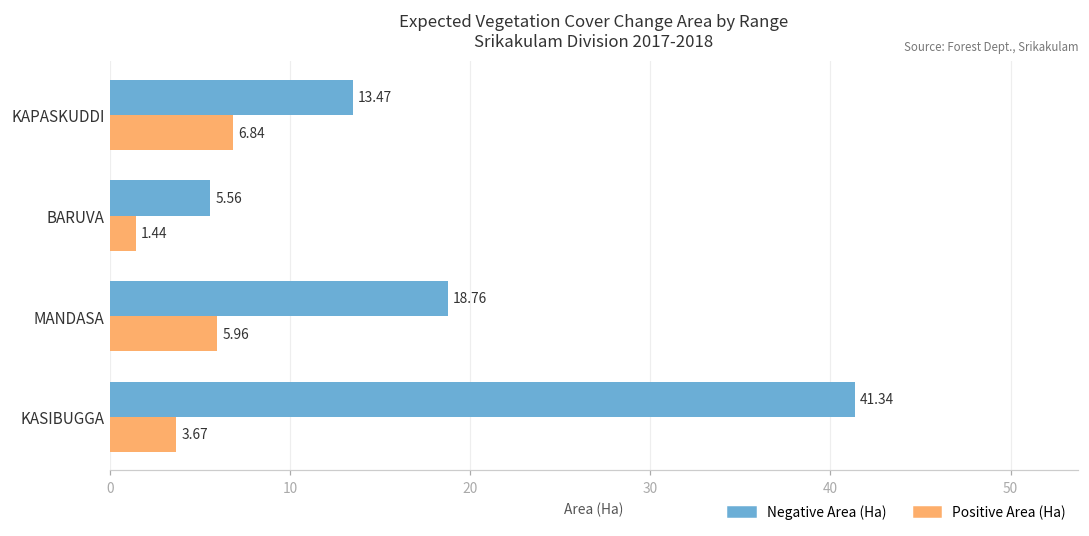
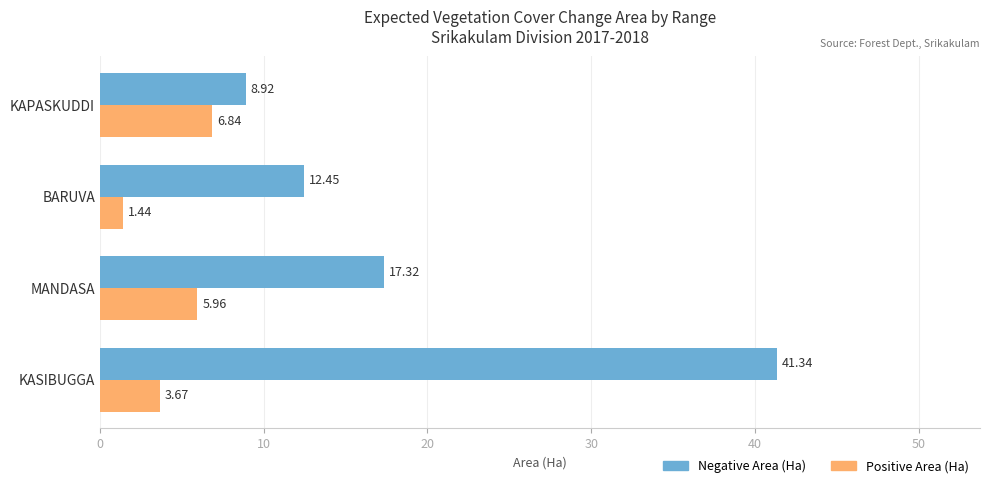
  {
    "Negative Area (Ha)": {
-     "KAPASKUDDI": 13.47,
-     "BARUVA": 5.56,
-     "MANDASA": 18.76,
+     "KAPASKUDDI": 8.92,
+     "BARUVA": 12.45,
+     "MANDASA": 17.32,
      "KASIBUGGA": 41.34
    },
    "Positive Area (Ha)": {
      "KAPASKUDDI": 6.84,
      "BARUVA": 1.44,
      "MANDASA": 5.96,
      "KASIBUGGA": 3.67
    }
  }
